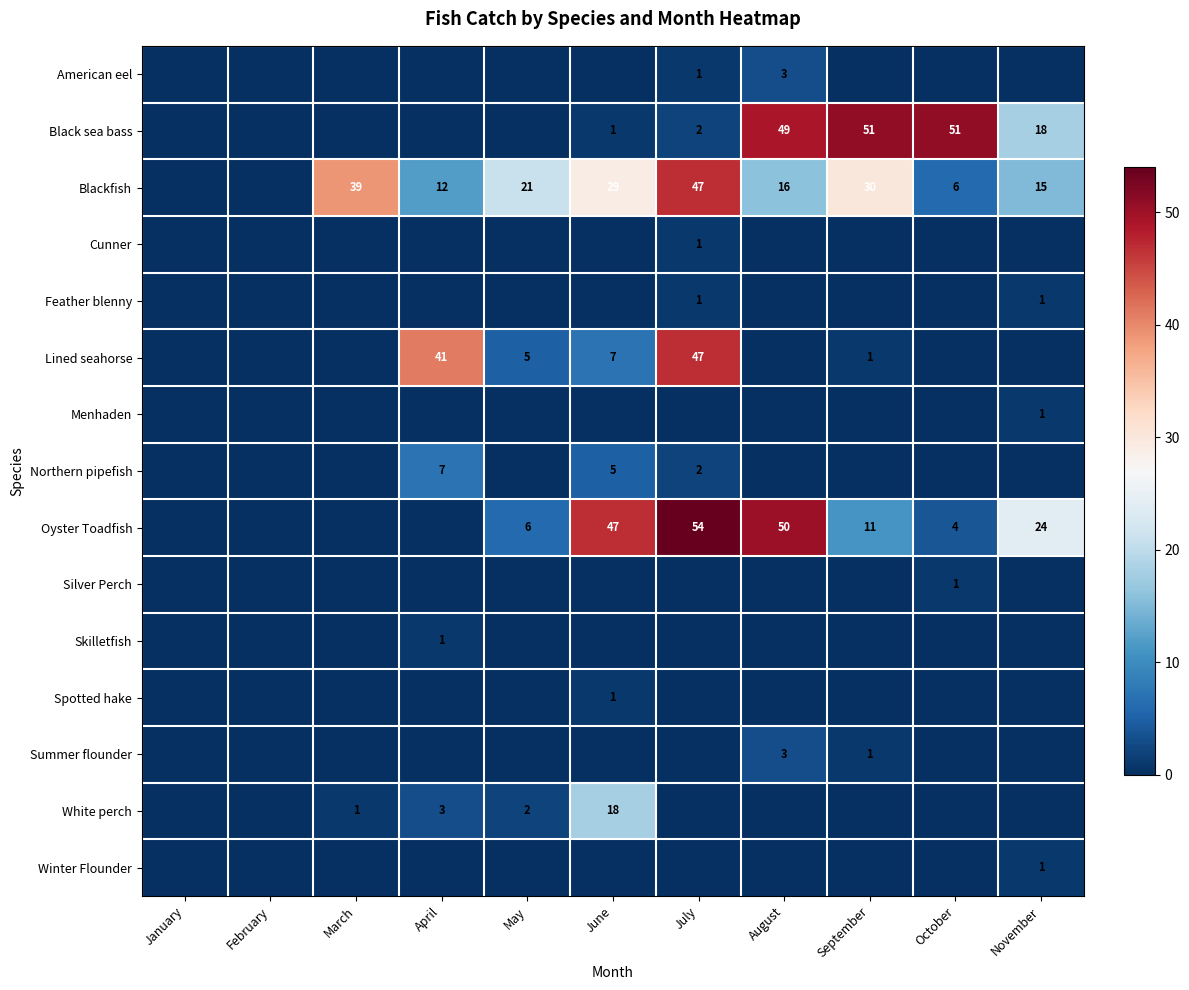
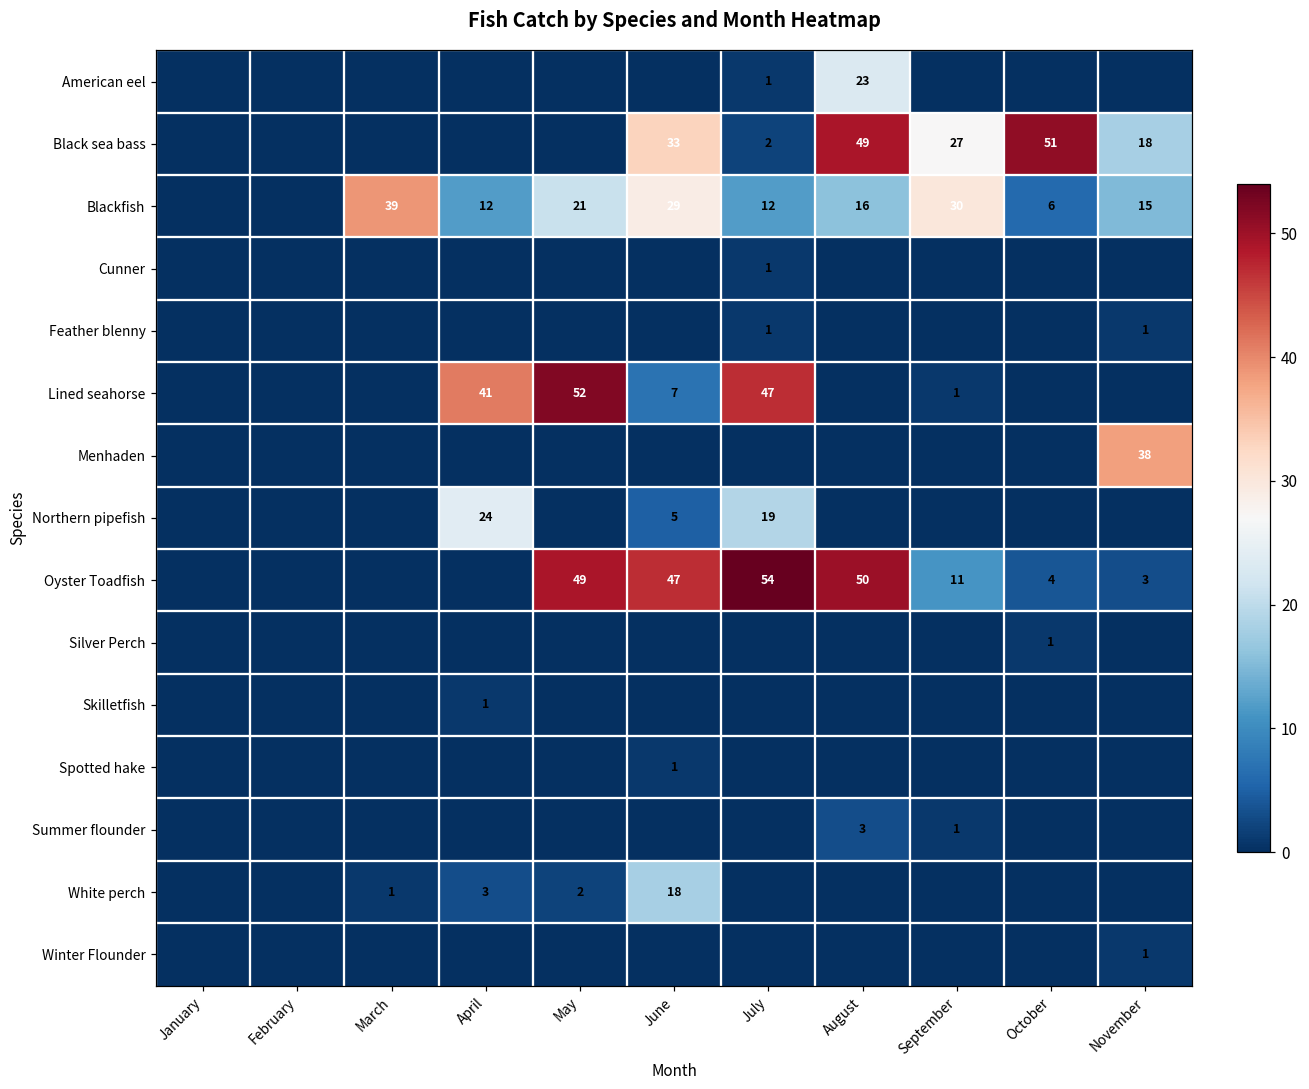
  {
    "American eel": {
      "July": 1,
-     "August": 3
+     "August": 23
    },
    "Black sea bass": {
-     "June": 1,
+     "June": 33,
      "July": 2,
      "August": 49,
-     "September": 51,
+     "September": 27,
      "October": 51,
      "November": 18
    },
    "Blackfish": {
      "March": 39,
      "April": 12,
      "May": 21,
-     "July": 47,
+     "July": 12,
      "August": 16,
      "October": 6,
      "November": 15
    },
    "Cunner": {
      "July": 1
    },
    "Feather blenny": {
      "July": 1,
      "November": 1
    },
    "Lined seahorse": {
      "April": 41,
-     "May": 5,
+     "May": 52,
      "June": 7,
      "July": 47,
      "September": 1
    },
    "Menhaden": {
-     "November": 1
+     "November": 38
    },
    "Northern pipefish": {
-     "April": 7,
+     "April": 24,
      "June": 5,
-     "July": 2
+     "July": 19
    },
    "Oyster Toadfish": {
-     "May": 6,
+     "May": 49,
      "June": 47,
      "July": 54,
      "August": 50,
      "September": 11,
      "October": 4,
-     "November": 24
+     "November": 3
    },
    "Silver Perch": {
      "October": 1
    },
    "Skilletfish": {
      "April": 1
    },
    "Spotted hake": {
      "June": 1
    },
    "Summer flounder": {
      "August": 3,
      "September": 1
    },
    "White perch": {
      "March": 1,
      "April": 3,
      "May": 2,
      "June": 18
    },
    "Winter Flounder": {
      "November": 1
    }
  }
